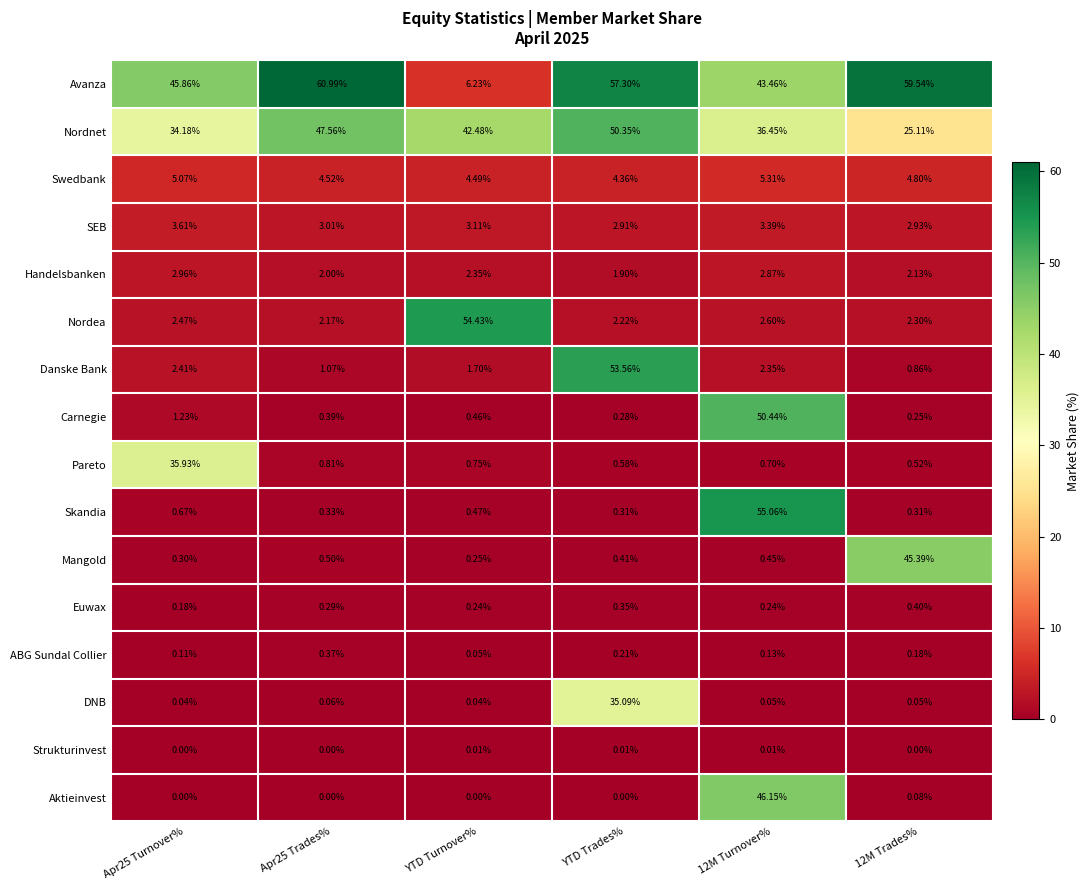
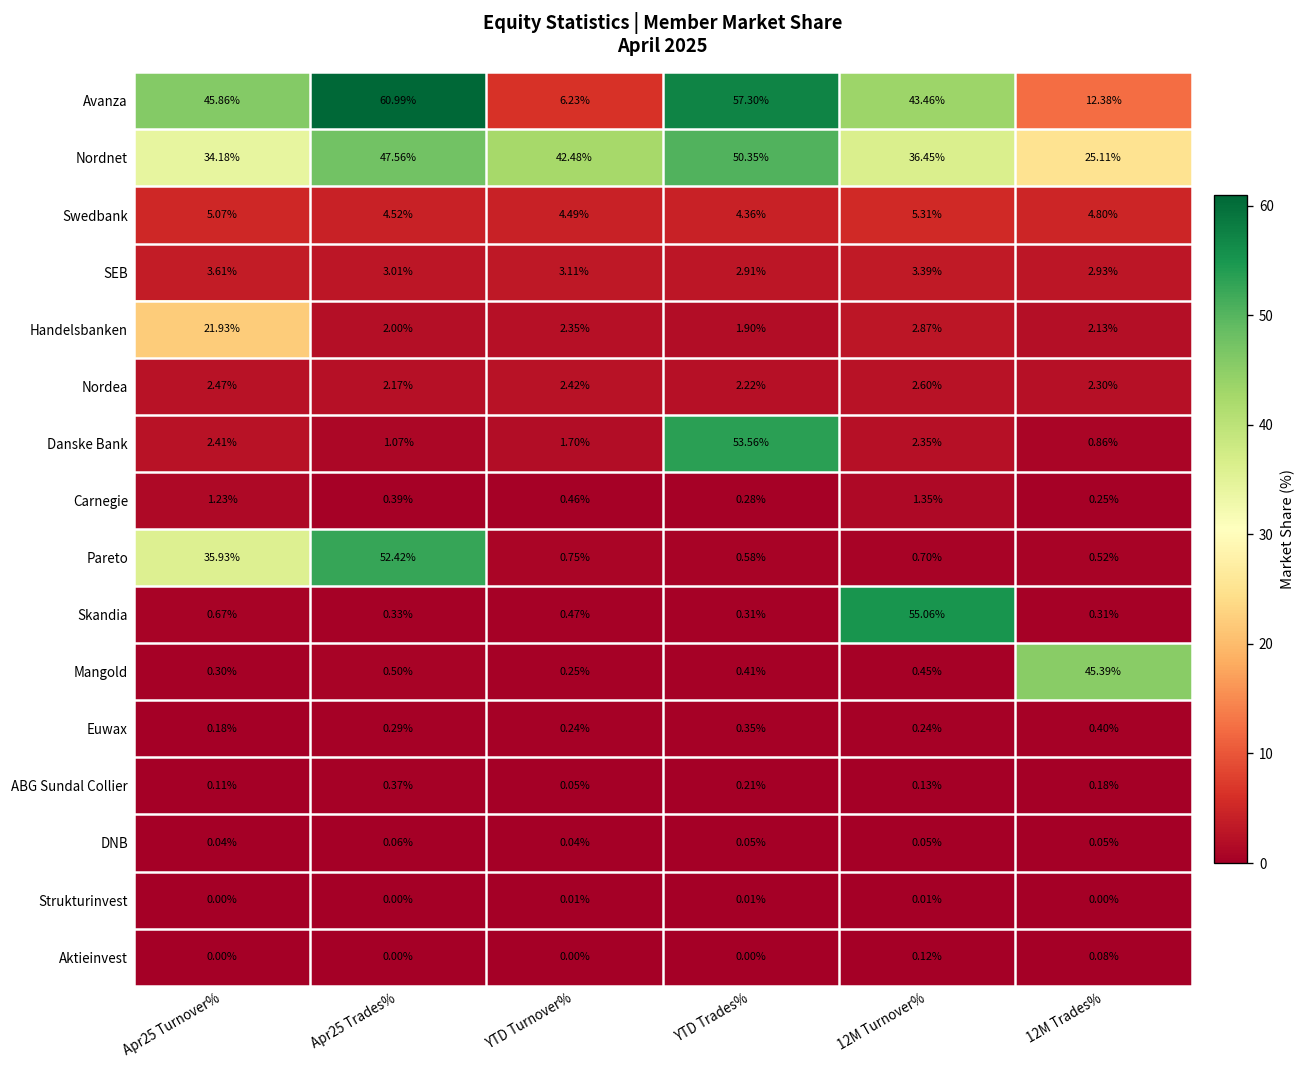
  {
    "Avanza": {
      "Apr25 Turnover%": "45.86%",
      "Apr25 Trades%": "60.99%",
      "YTD Turnover%": "6.23%",
      "YTD Trades%": "57.30%",
      "12M Turnover%": "43.46%",
-     "12M Trades%": "59.54%"
+     "12M Trades%": "12.38%"
    },
    "Nordnet": {
      "Apr25 Turnover%": "34.18%",
      "Apr25 Trades%": "47.56%",
      "YTD Turnover%": "42.48%",
      "YTD Trades%": "50.35%",
      "12M Turnover%": "36.45%",
      "12M Trades%": "25.11%"
    },
    "Swedbank": {
      "Apr25 Turnover%": "5.07%",
      "Apr25 Trades%": "4.52%",
      "YTD Turnover%": "4.49%",
      "YTD Trades%": "4.36%",
      "12M Turnover%": "5.31%",
      "12M Trades%": "4.80%"
    },
    "SEB": {
      "Apr25 Turnover%": "3.61%",
      "Apr25 Trades%": "3.01%",
      "YTD Turnover%": "3.11%",
      "YTD Trades%": "2.91%",
      "12M Turnover%": "3.39%",
      "12M Trades%": "2.93%"
    },
    "Handelsbanken": {
-     "Apr25 Turnover%": "2.96%",
+     "Apr25 Turnover%": "21.93%",
      "Apr25 Trades%": "2.00%",
      "YTD Turnover%": "2.35%",
      "YTD Trades%": "1.90%",
      "12M Turnover%": "2.87%",
      "12M Trades%": "2.13%"
    },
    "Nordea": {
      "Apr25 Turnover%": "2.47%",
      "Apr25 Trades%": "2.17%",
-     "YTD Turnover%": "54.43%",
+     "YTD Turnover%": "2.42%",
      "YTD Trades%": "2.22%",
      "12M Turnover%": "2.60%",
      "12M Trades%": "2.30%"
    },
    "Danske Bank": {
      "Apr25 Turnover%": "2.41%",
      "Apr25 Trades%": "1.07%",
      "YTD Turnover%": "1.70%",
      "YTD Trades%": "53.56%",
      "12M Turnover%": "2.35%",
      "12M Trades%": "0.86%"
    },
    "Carnegie": {
      "Apr25 Turnover%": "1.23%",
      "Apr25 Trades%": "0.39%",
      "YTD Turnover%": "0.46%",
      "YTD Trades%": "0.28%",
-     "12M Turnover%": "50.44%",
+     "12M Turnover%": "1.35%",
      "12M Trades%": "0.25%"
    },
    "Pareto": {
      "Apr25 Turnover%": "35.93%",
-     "Apr25 Trades%": "0.81%",
+     "Apr25 Trades%": "52.42%",
      "YTD Turnover%": "0.75%",
      "YTD Trades%": "0.58%",
      "12M Turnover%": "0.70%",
      "12M Trades%": "0.52%"
    },
    "Skandia": {
      "Apr25 Turnover%": "0.67%",
      "Apr25 Trades%": "0.33%",
      "YTD Turnover%": "0.47%",
      "YTD Trades%": "0.31%",
      "12M Turnover%": "55.06%",
      "12M Trades%": "0.31%"
    },
    "Mangold": {
      "Apr25 Turnover%": "0.30%",
      "Apr25 Trades%": "0.50%",
      "YTD Turnover%": "0.25%",
      "YTD Trades%": "0.41%",
      "12M Turnover%": "0.45%",
      "12M Trades%": "45.39%"
    },
    "Euwax": {
      "Apr25 Turnover%": "0.18%",
      "Apr25 Trades%": "0.29%",
      "YTD Turnover%": "0.24%",
      "YTD Trades%": "0.35%",
      "12M Turnover%": "0.24%",
      "12M Trades%": "0.40%"
    },
    "ABG Sundal Collier": {
      "Apr25 Turnover%": "0.11%",
      "Apr25 Trades%": "0.37%",
      "YTD Turnover%": "0.05%",
      "YTD Trades%": "0.21%",
      "12M Turnover%": "0.13%",
      "12M Trades%": "0.18%"
    },
    "DNB": {
      "Apr25 Turnover%": "0.04%",
      "Apr25 Trades%": "0.06%",
      "YTD Turnover%": "0.04%",
-     "YTD Trades%": "35.09%",
+     "YTD Trades%": "0.05%",
      "12M Turnover%": "0.05%",
      "12M Trades%": "0.05%"
    },
    "Strukturinvest": {
      "Apr25 Turnover%": "0.00%",
      "Apr25 Trades%": "0.00%",
      "YTD Turnover%": "0.01%",
      "YTD Trades%": "0.01%",
      "12M Turnover%": "0.01%",
      "12M Trades%": "0.00%"
    },
    "Aktieinvest": {
      "Apr25 Turnover%": "0.00%",
      "Apr25 Trades%": "0.00%",
      "YTD Turnover%": "0.00%",
      "YTD Trades%": "0.00%",
-     "12M Turnover%": "46.15%",
+     "12M Turnover%": "0.12%",
      "12M Trades%": "0.08%"
    }
  }
